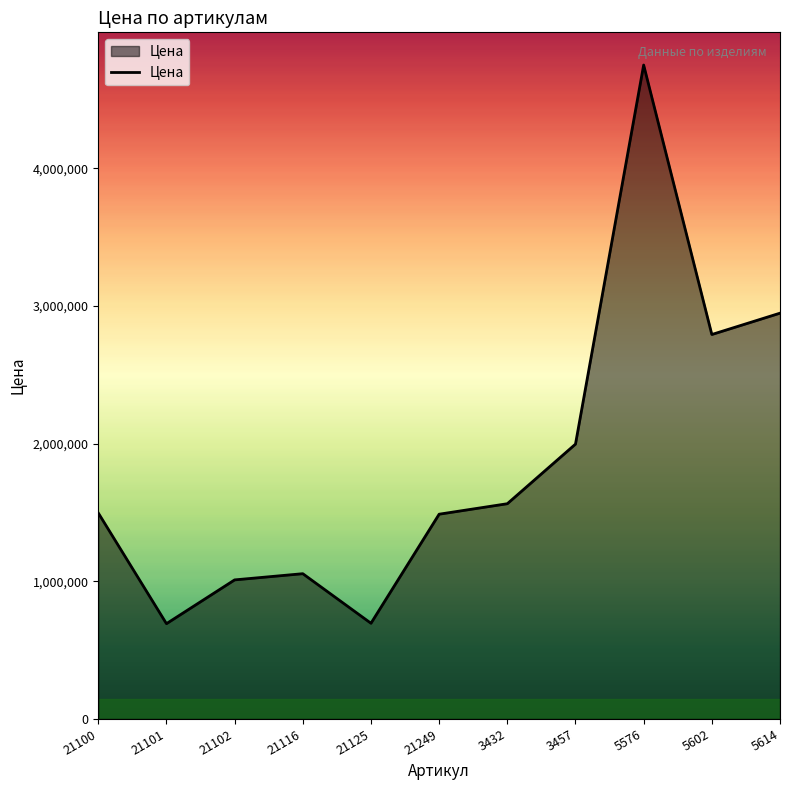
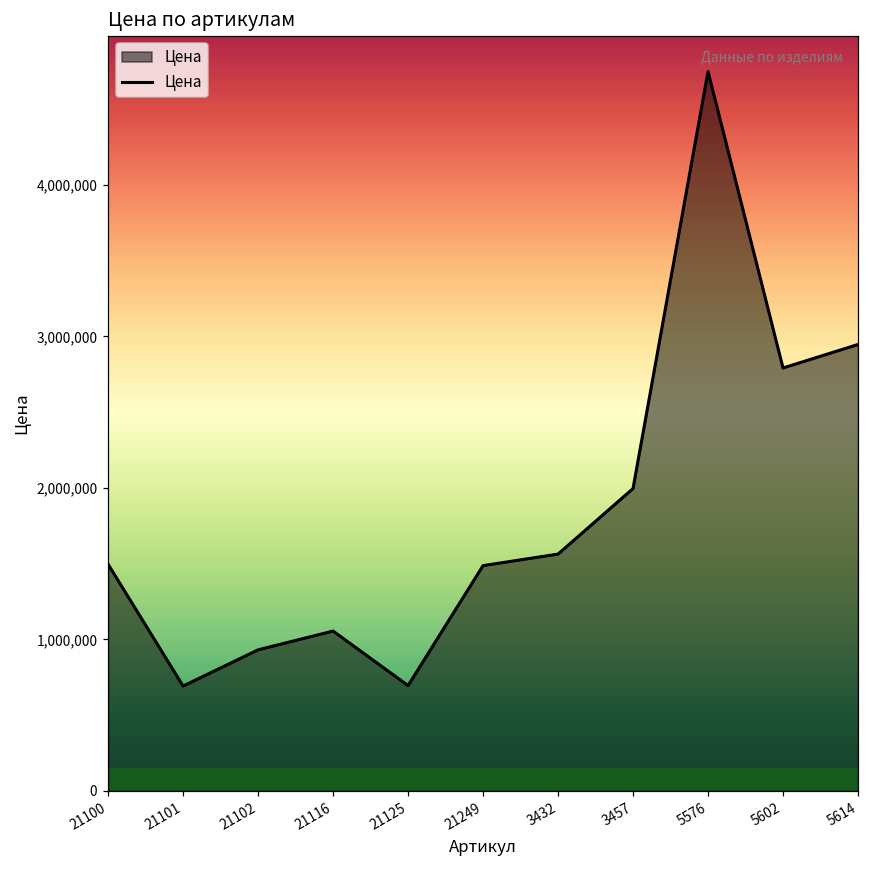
  {
    "21100": "1,500,000",
    "21101": "690,000",
-   "21102": "1,010,000",
+   "21102": "930,000",
    "21116": "1,060,000",
    "21125": "700,000",
    "21249": "1,490,000",
    "3432": "1,560,000",
    "3457": "2,000,000",
    "5576": "4,750,000",
    "5602": "2,790,000",
    "5614": "2,950,000"
  }
